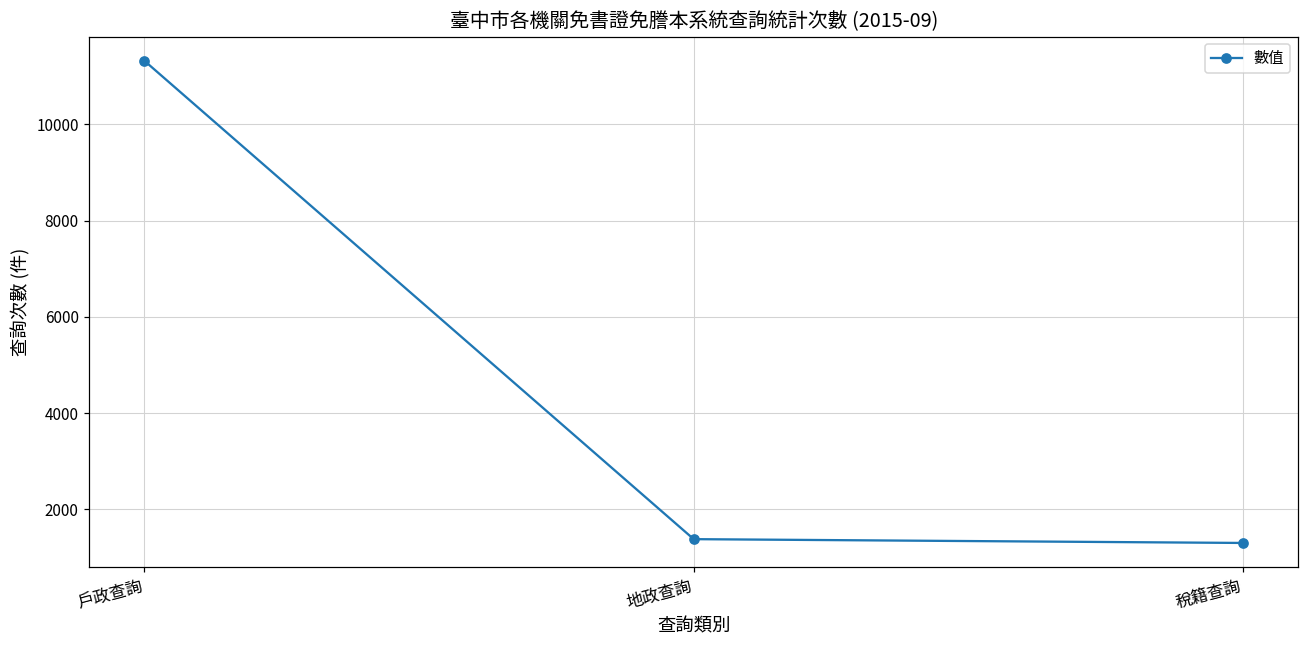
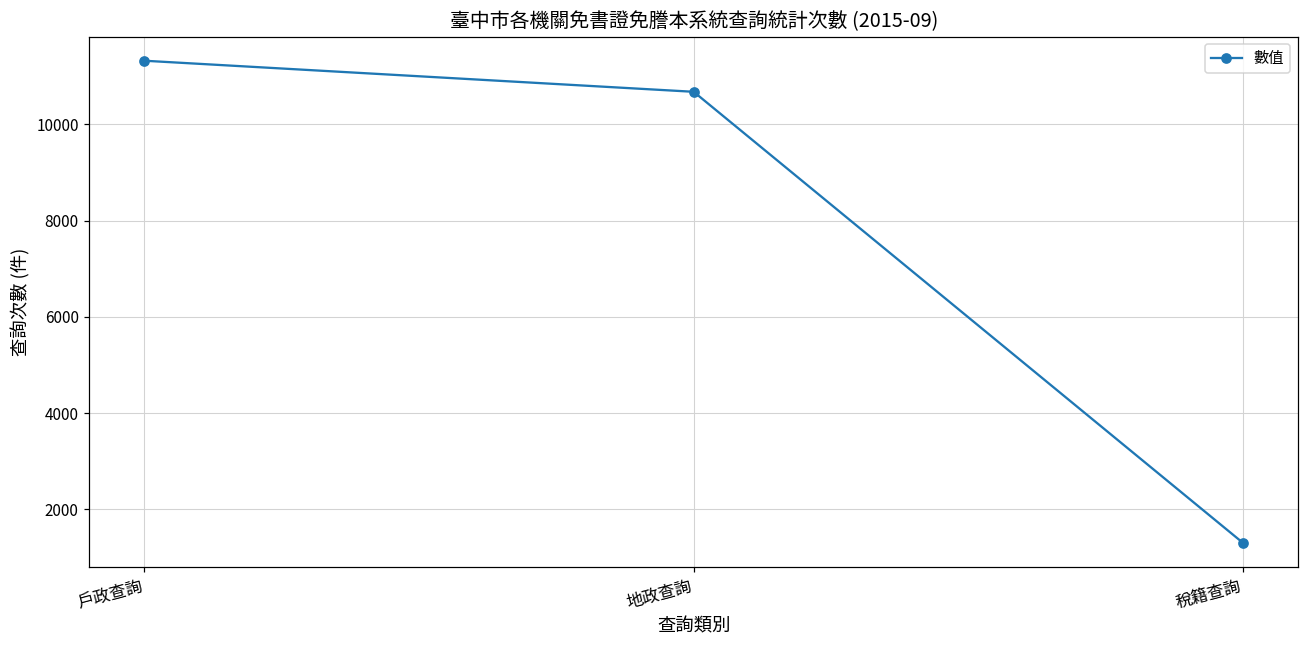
  {
    "戶政查詢": 11300,
-   "地政查詢": 1400,
+   "地政查詢": 10700,
    "稅籍查詢": 1300
  }
